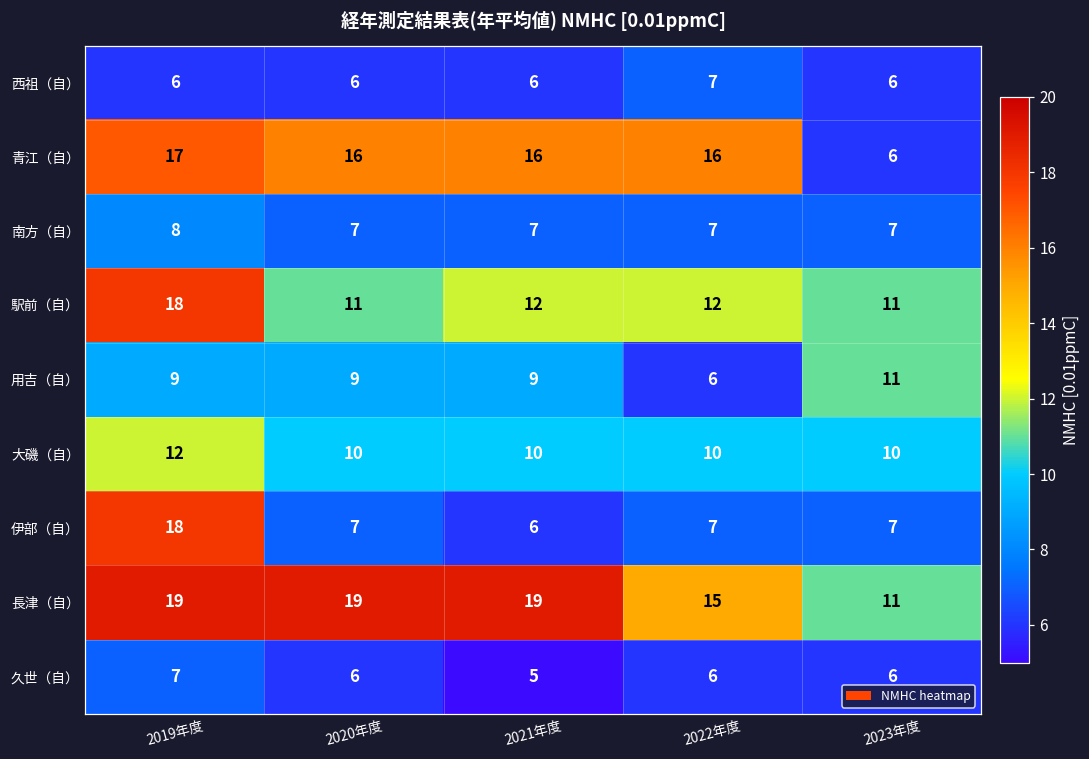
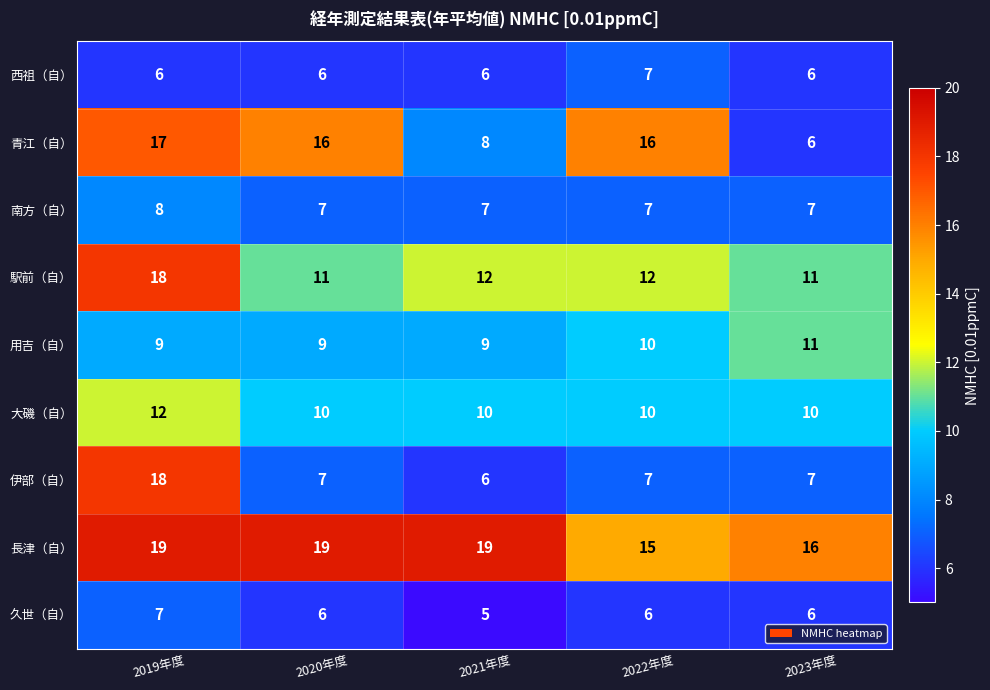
  {
    "西祖（自）": {
      "2019年度": 6,
      "2020年度": 6,
      "2021年度": 6,
      "2022年度": 7,
      "2023年度": 6
    },
    "青江（自）": {
      "2019年度": 17,
      "2020年度": 16,
-     "2021年度": 16,
+     "2021年度": 8,
      "2022年度": 16,
      "2023年度": 6
    },
    "南方（自）": {
      "2019年度": 8,
      "2020年度": 7,
      "2021年度": 7,
      "2022年度": 7,
      "2023年度": 7
    },
    "駅前（自）": {
      "2019年度": 18,
      "2020年度": 11,
      "2021年度": 12,
      "2022年度": 12,
      "2023年度": 11
    },
    "用吉（自）": {
      "2019年度": 9,
      "2020年度": 9,
      "2021年度": 9,
-     "2022年度": 6,
+     "2022年度": 10,
      "2023年度": 11
    },
    "大磯（自）": {
      "2019年度": 12,
      "2020年度": 10,
      "2021年度": 10,
      "2022年度": 10,
      "2023年度": 10
    },
    "伊部（自）": {
      "2019年度": 18,
      "2020年度": 7,
      "2021年度": 6,
      "2022年度": 7,
      "2023年度": 7
    },
    "長津（自）": {
      "2019年度": 19,
      "2020年度": 19,
      "2021年度": 19,
      "2022年度": 15,
-     "2023年度": 11
+     "2023年度": 16
    },
    "久世（自）": {
      "2019年度": 7,
      "2020年度": 6,
      "2021年度": 5,
      "2022年度": 6,
      "2023年度": 6
    }
  }
